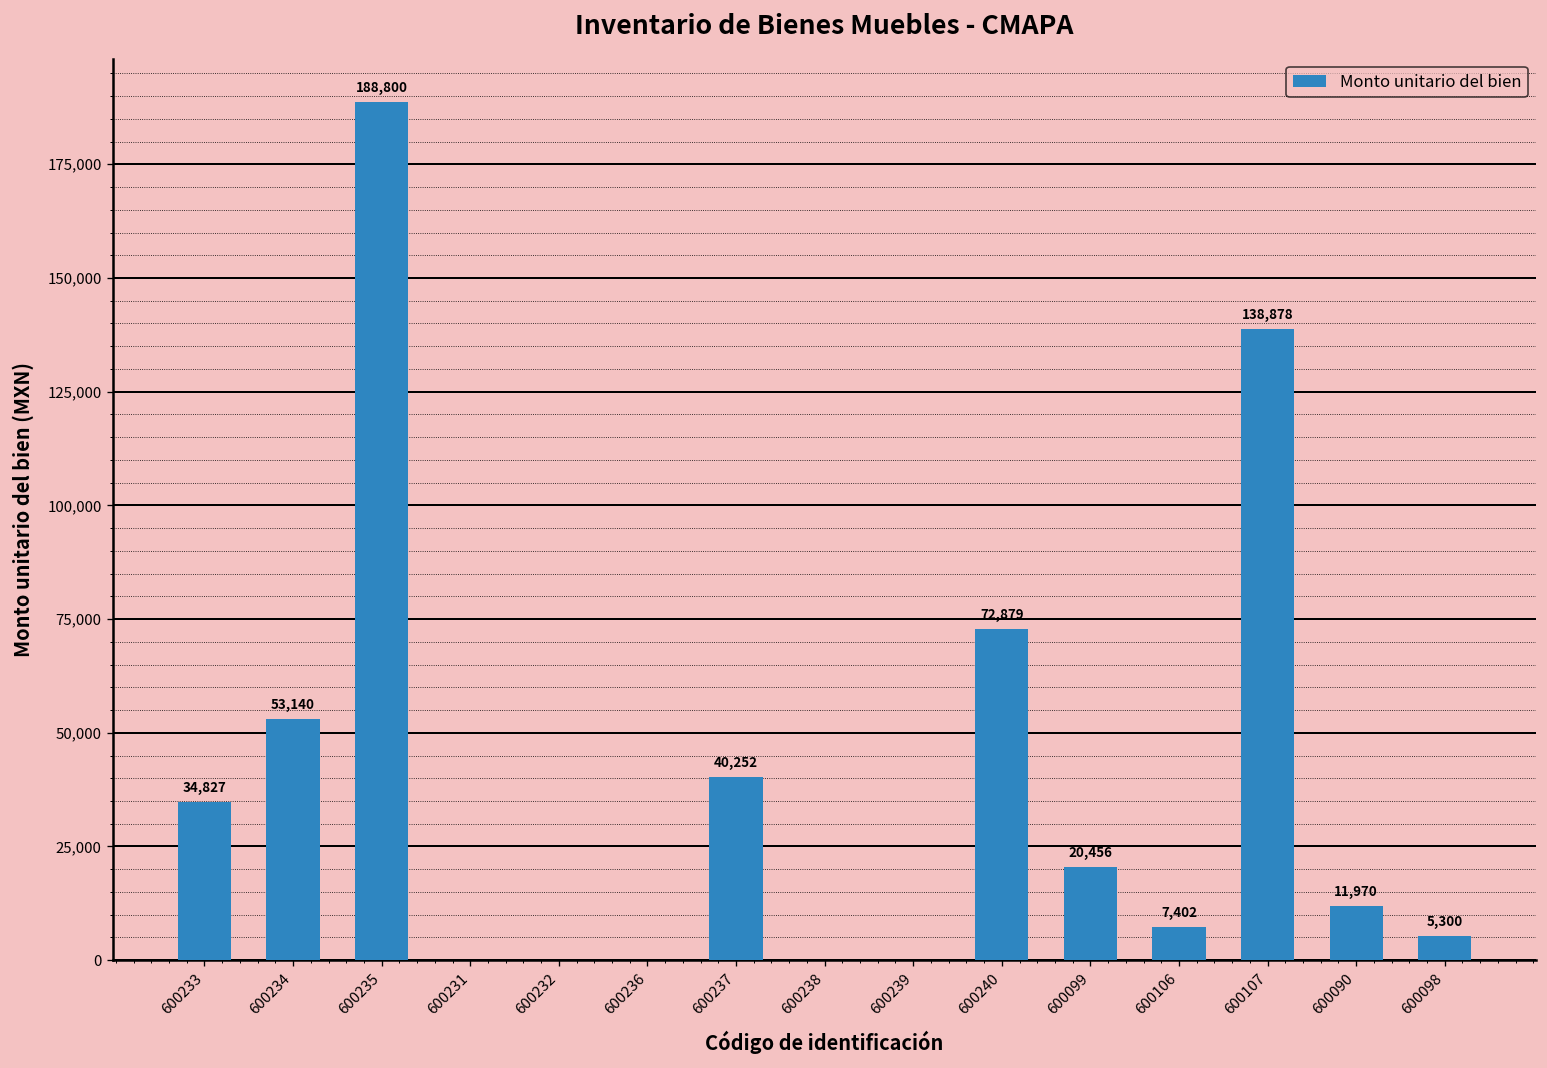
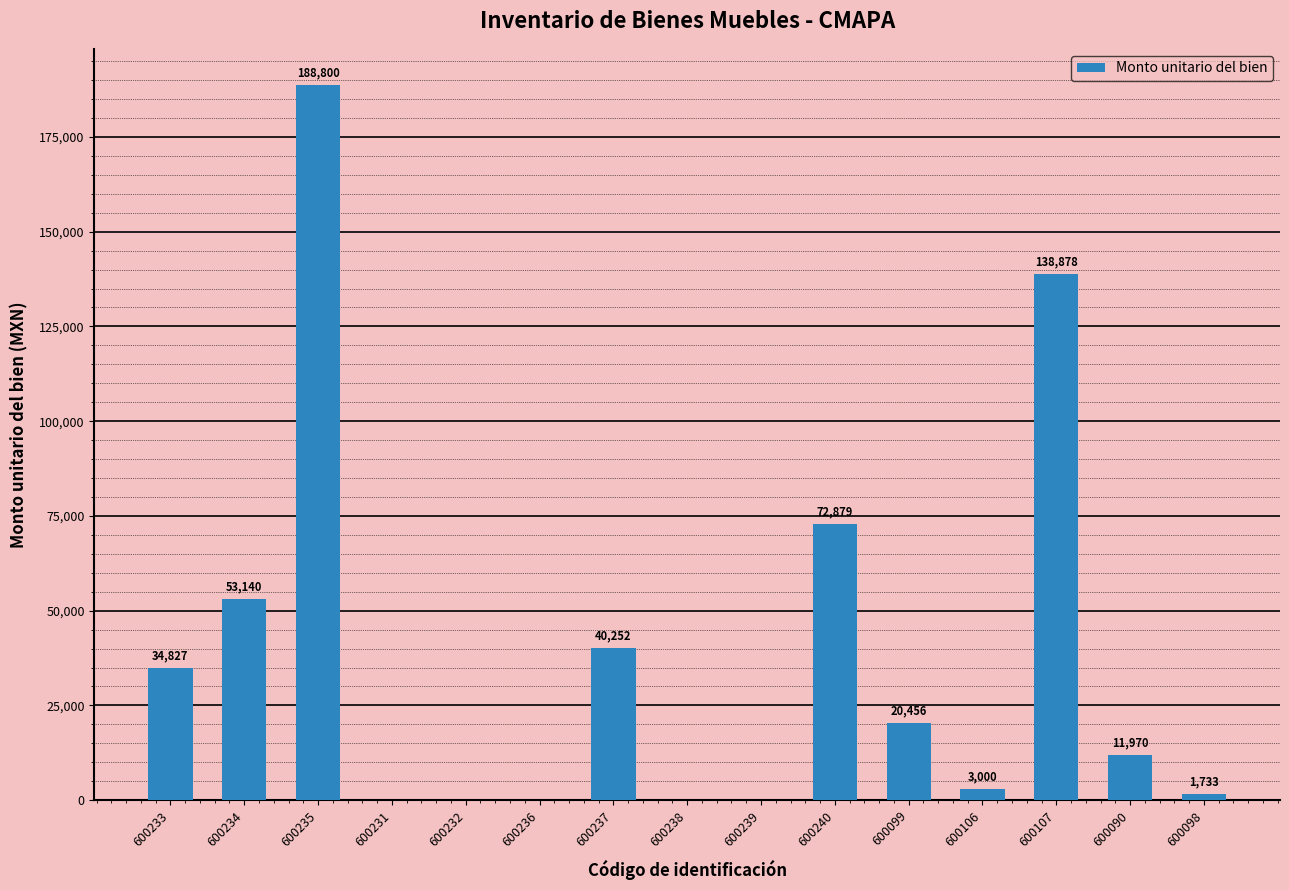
  {
    "600233": "34,827",
    "600234": "53,140",
    "600235": "188,800",
    "600237": "40,252",
    "600240": "72,879",
    "600099": "20,456",
-   "600106": "7,402",
+   "600106": "3,000",
    "600107": "138,878",
    "600090": "11,970",
-   "600098": "5,300"
+   "600098": "1,733"
  }
